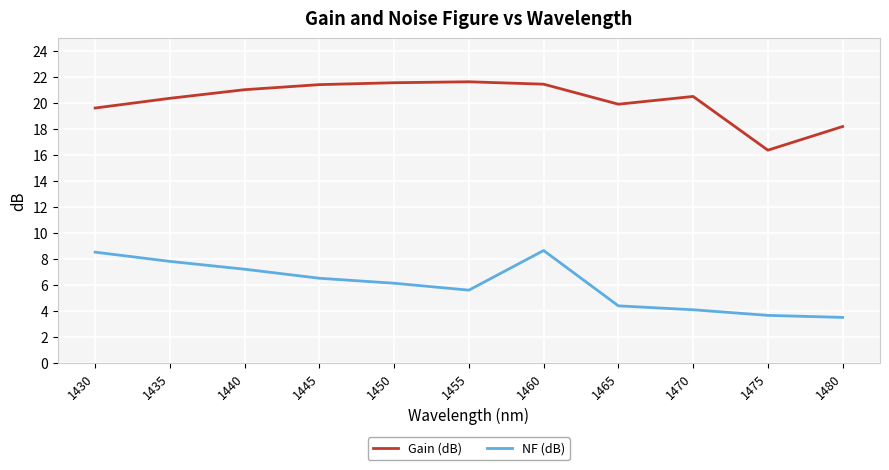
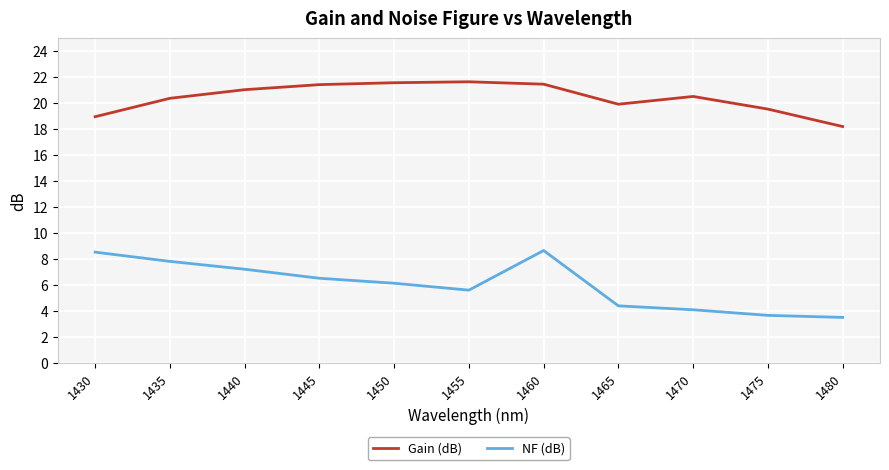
  {
    "Gain (dB)": {
-     "1430": 19.6,
+     "1430": 19.0,
      "1435": 20.4,
      "1440": 21.0,
      "1445": 21.4,
      "1450": 21.6,
      "1455": 21.7,
      "1460": 21.5,
      "1465": 19.9,
      "1470": 20.5,
-     "1475": 16.4,
+     "1475": 19.5,
      "1480": 18.2
    },
    "NF (dB)": {
      "1430": 8.5,
      "1435": 7.8,
      "1440": 7.2,
      "1445": 6.5,
      "1450": 6.1,
      "1455": 5.6,
      "1460": 8.6,
      "1465": 4.4,
      "1470": 4.1,
      "1475": 3.6,
      "1480": 3.5
    }
  }
